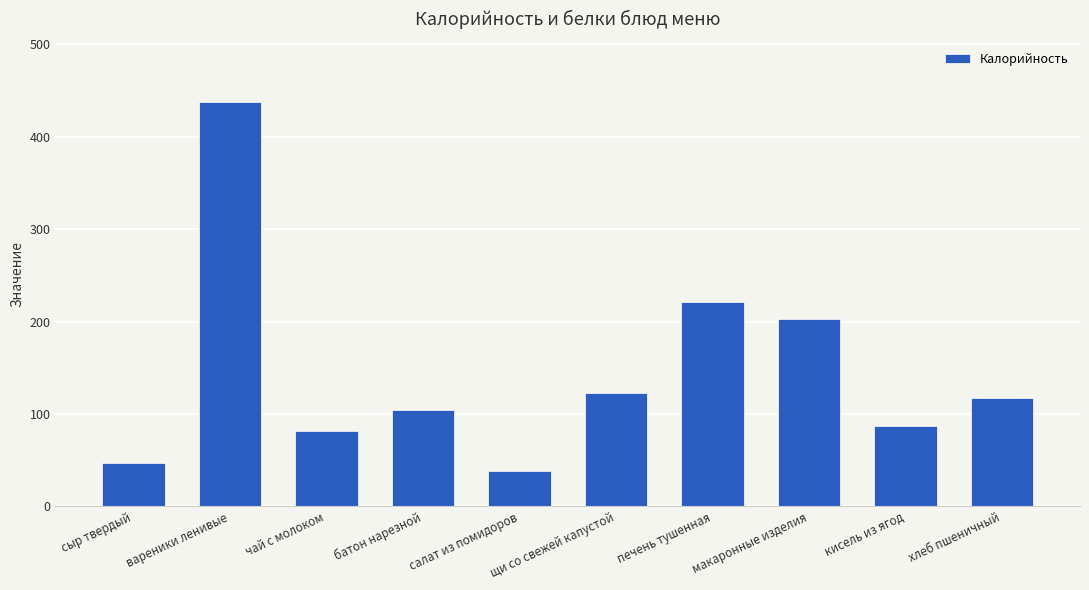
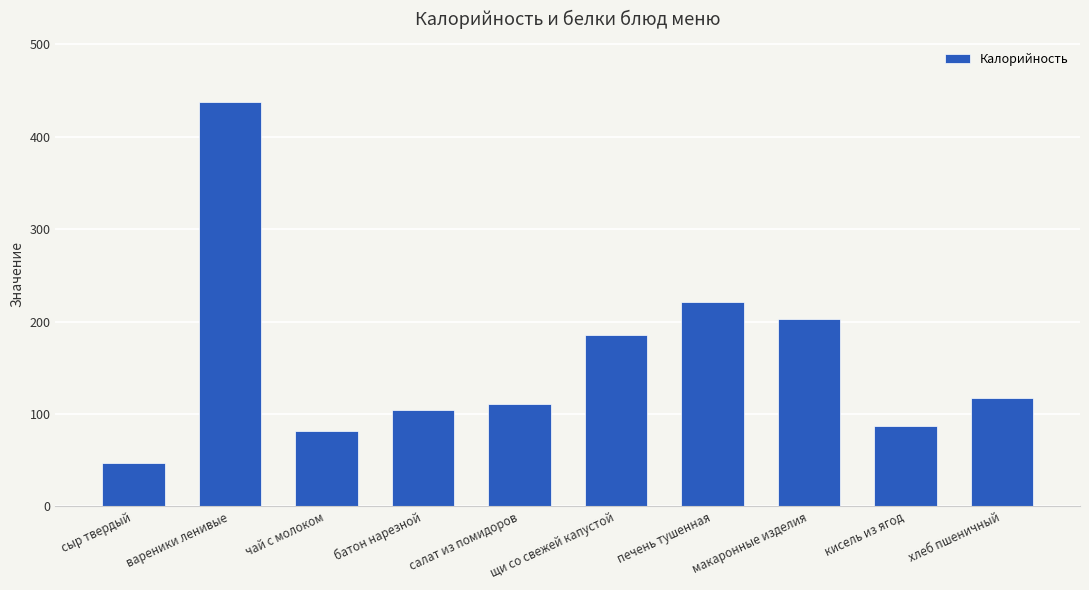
  {
    "сыр твердый": 50,
    "вареники ленивые": 440,
    "чай с молоком": 80,
    "батон нарезной": 100,
-   "салат из помидоров": 40,
-   "щи со свежей капустой": 120,
+   "салат из помидоров": 110,
+   "щи со свежей капустой": 190,
    "печень тушенная": 220,
    "макаронные изделия": 200,
    "кисель из ягод": 90,
    "хлеб пшеничный": 120
  }
